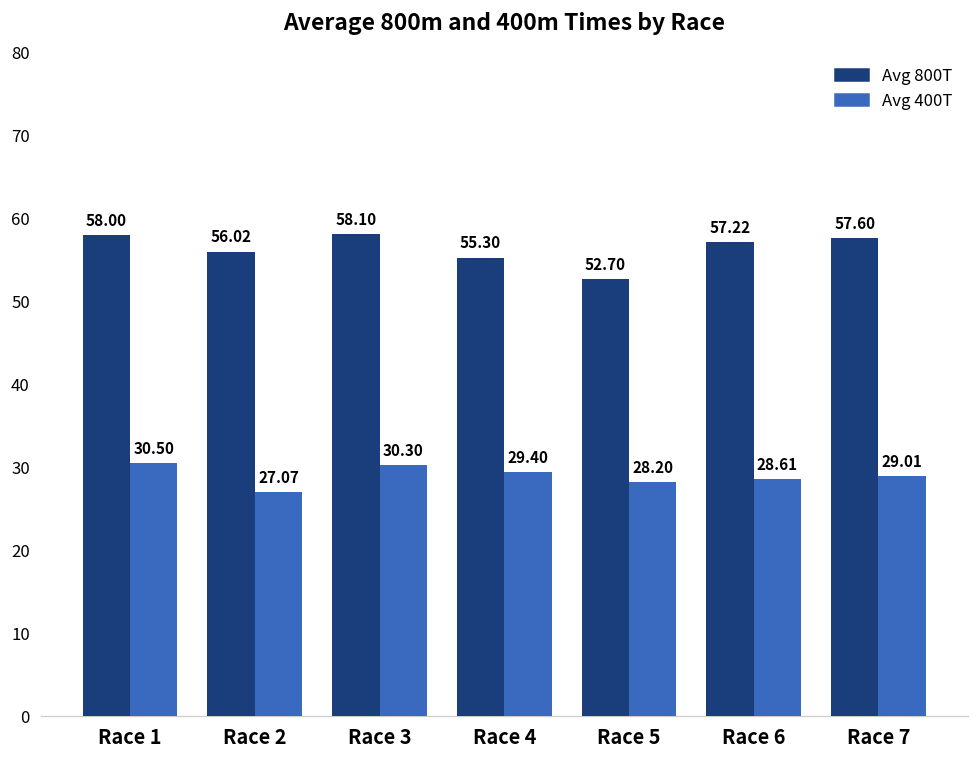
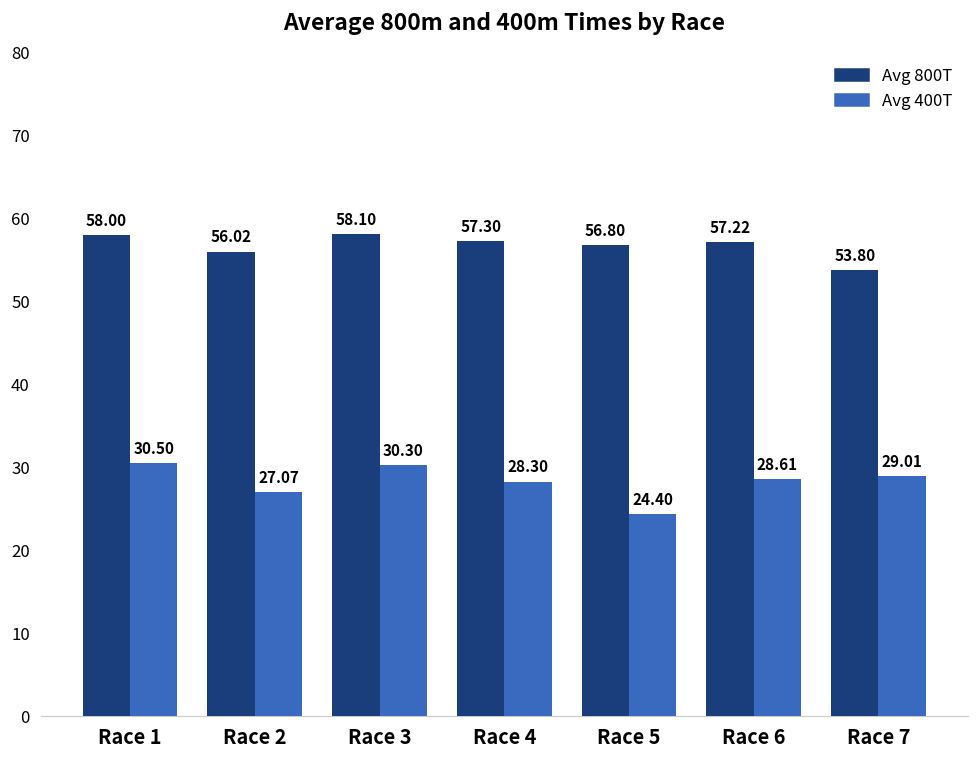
  {
    "Avg 800T": {
      "Race 1": 58.00,
      "Race 2": 56.02,
      "Race 3": 58.10,
-     "Race 4": 55.30,
-     "Race 5": 52.70,
+     "Race 4": 57.30,
+     "Race 5": 56.80,
      "Race 6": 57.22,
-     "Race 7": 57.60
+     "Race 7": 53.80
    },
    "Avg 400T": {
      "Race 1": 30.50,
      "Race 2": 27.07,
      "Race 3": 30.30,
-     "Race 4": 29.40,
-     "Race 5": 28.20,
+     "Race 4": 28.30,
+     "Race 5": 24.40,
      "Race 6": 28.61,
      "Race 7": 29.01
    }
  }
